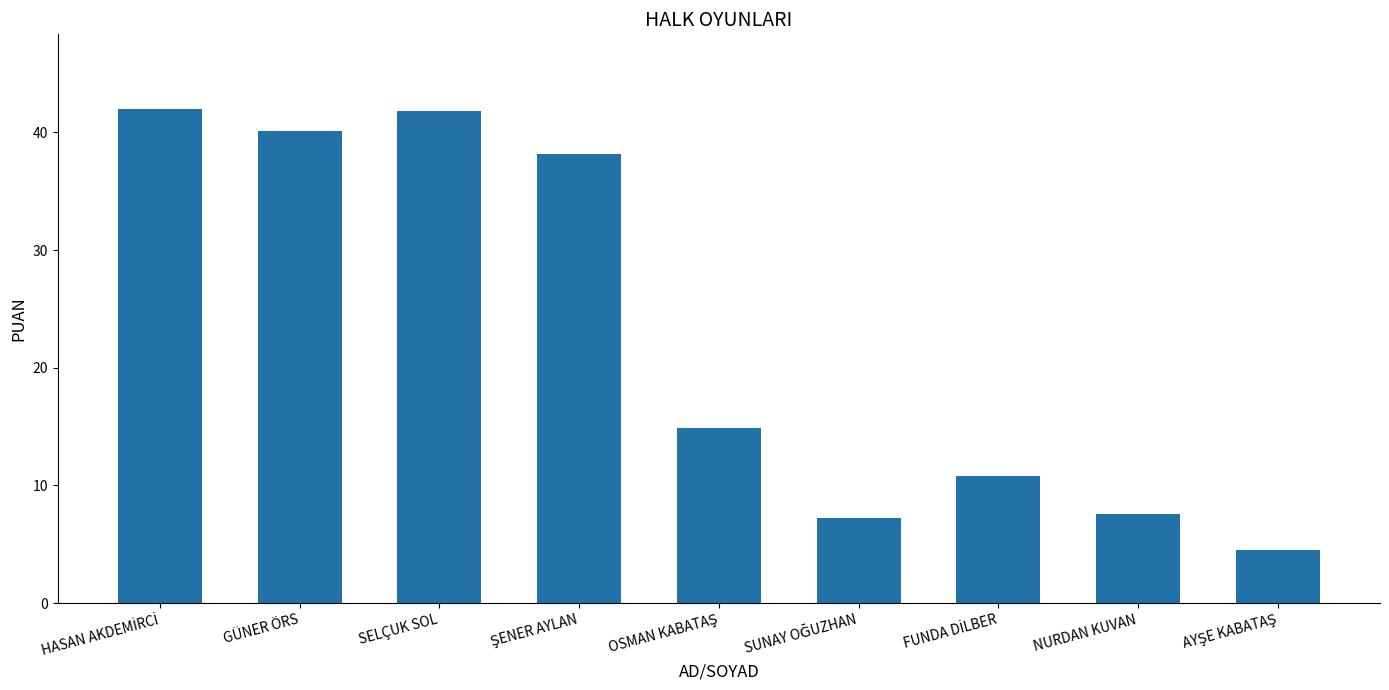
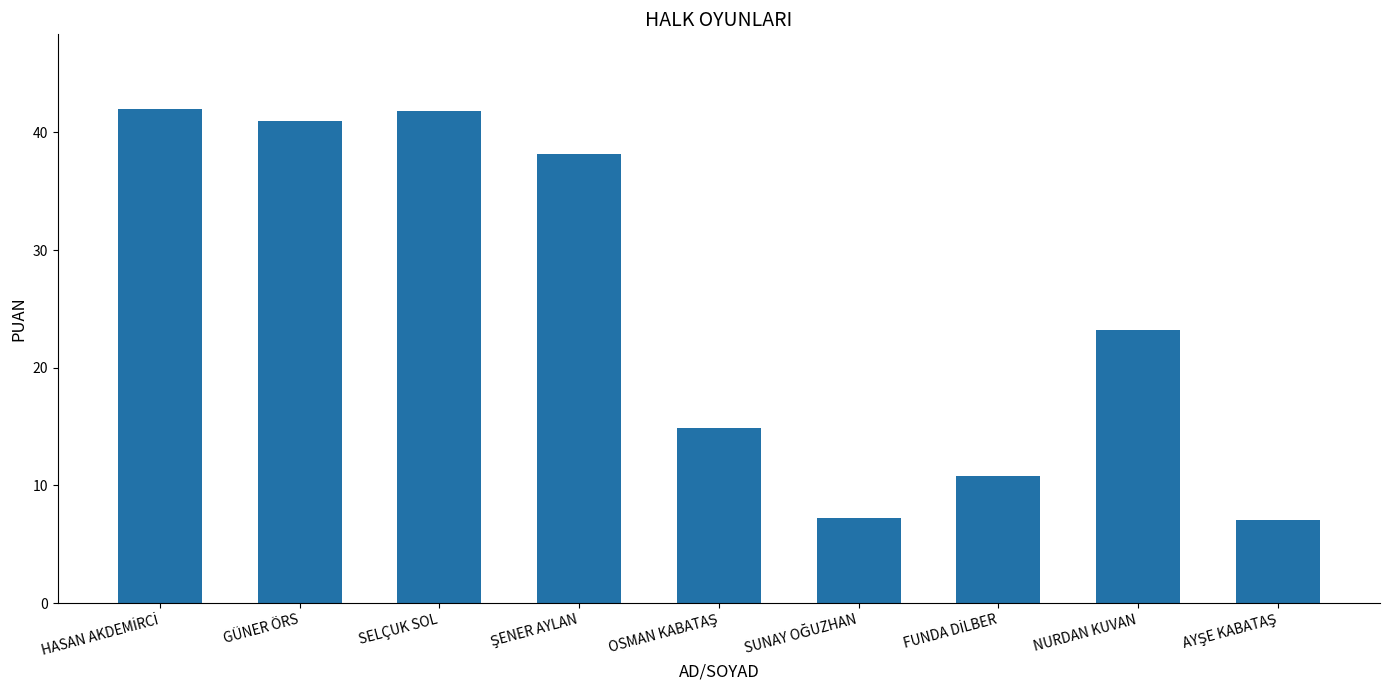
  {
    "HASAN AKDEMİRCİ": 42.0,
-   "GÜNER ÖRS": 40.1,
+   "GÜNER ÖRS": 40.9,
    "SELÇUK SOL": 41.8,
    "ŞENER AYLAN": 38.2,
    "OSMAN KABATAŞ": 14.9,
    "SUNAY OĞUZHAN": 7.3,
    "FUNDA DİLBER": 10.8,
-   "NURDAN KUVAN": 7.6,
-   "AYŞE KABATAŞ": 4.5
+   "NURDAN KUVAN": 23.2,
+   "AYŞE KABATAŞ": 7.0
  }
